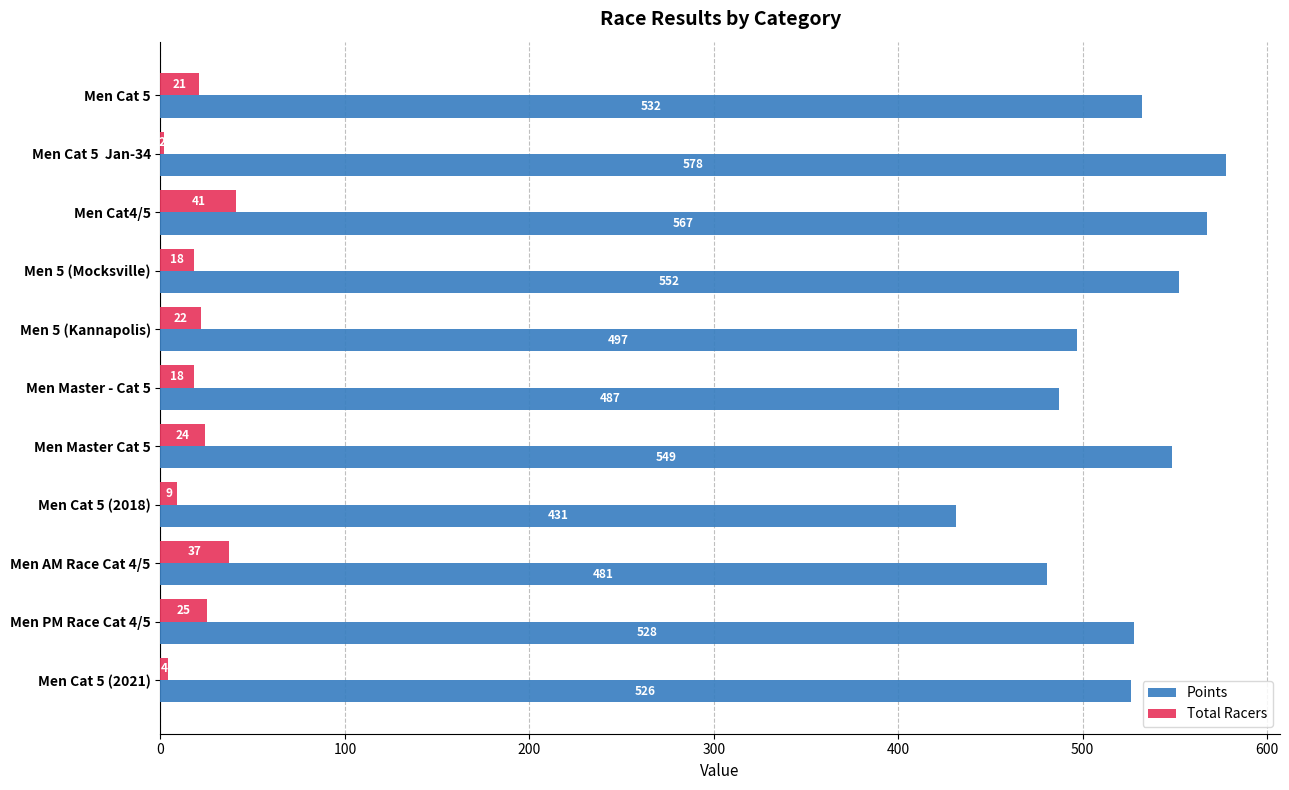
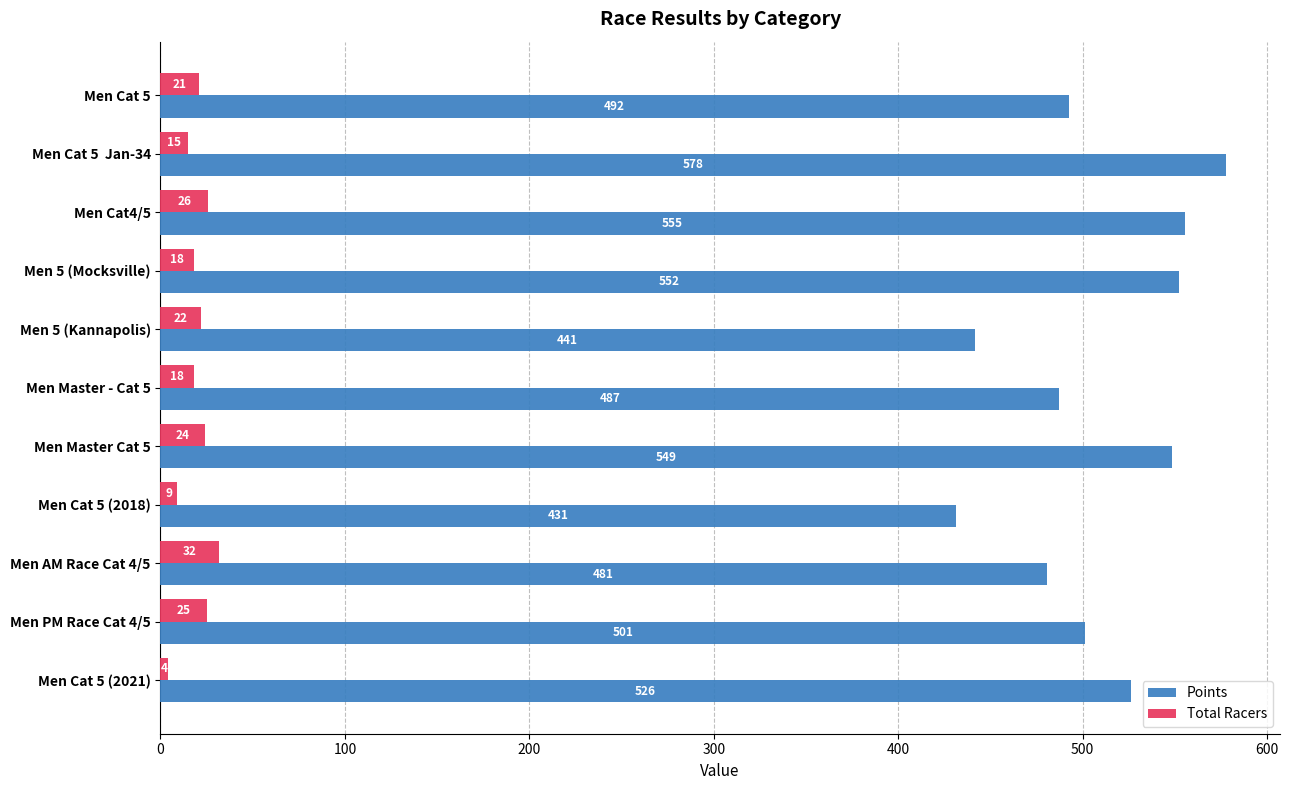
  {
    "Points": {
-     "Men Cat 5": 532,
+     "Men Cat 5": 492,
      "Men Cat 5 Jan-34": 578,
-     "Men Cat4/5": 567,
+     "Men Cat4/5": 555,
      "Men 5 (Mocksville)": 552,
-     "Men 5 (Kannapolis)": 497,
+     "Men 5 (Kannapolis)": 441,
      "Men Master - Cat 5": 487,
      "Men Master Cat 5": 549,
      "Men Cat 5 (2018)": 431,
      "Men AM Race Cat 4/5": 481,
-     "Men PM Race Cat 4/5": 528,
+     "Men PM Race Cat 4/5": 501,
      "Men Cat 5 (2021)": 526
    },
    "Total Racers": {
      "Men Cat 5": 21,
-     "Men Cat 5 Jan-34": 2,
-     "Men Cat4/5": 41,
+     "Men Cat 5 Jan-34": 15,
+     "Men Cat4/5": 26,
      "Men 5 (Mocksville)": 18,
      "Men 5 (Kannapolis)": 22,
      "Men Master - Cat 5": 18,
      "Men Master Cat 5": 24,
      "Men Cat 5 (2018)": 9,
-     "Men AM Race Cat 4/5": 37,
+     "Men AM Race Cat 4/5": 32,
      "Men PM Race Cat 4/5": 25,
      "Men Cat 5 (2021)": 4
    }
  }
